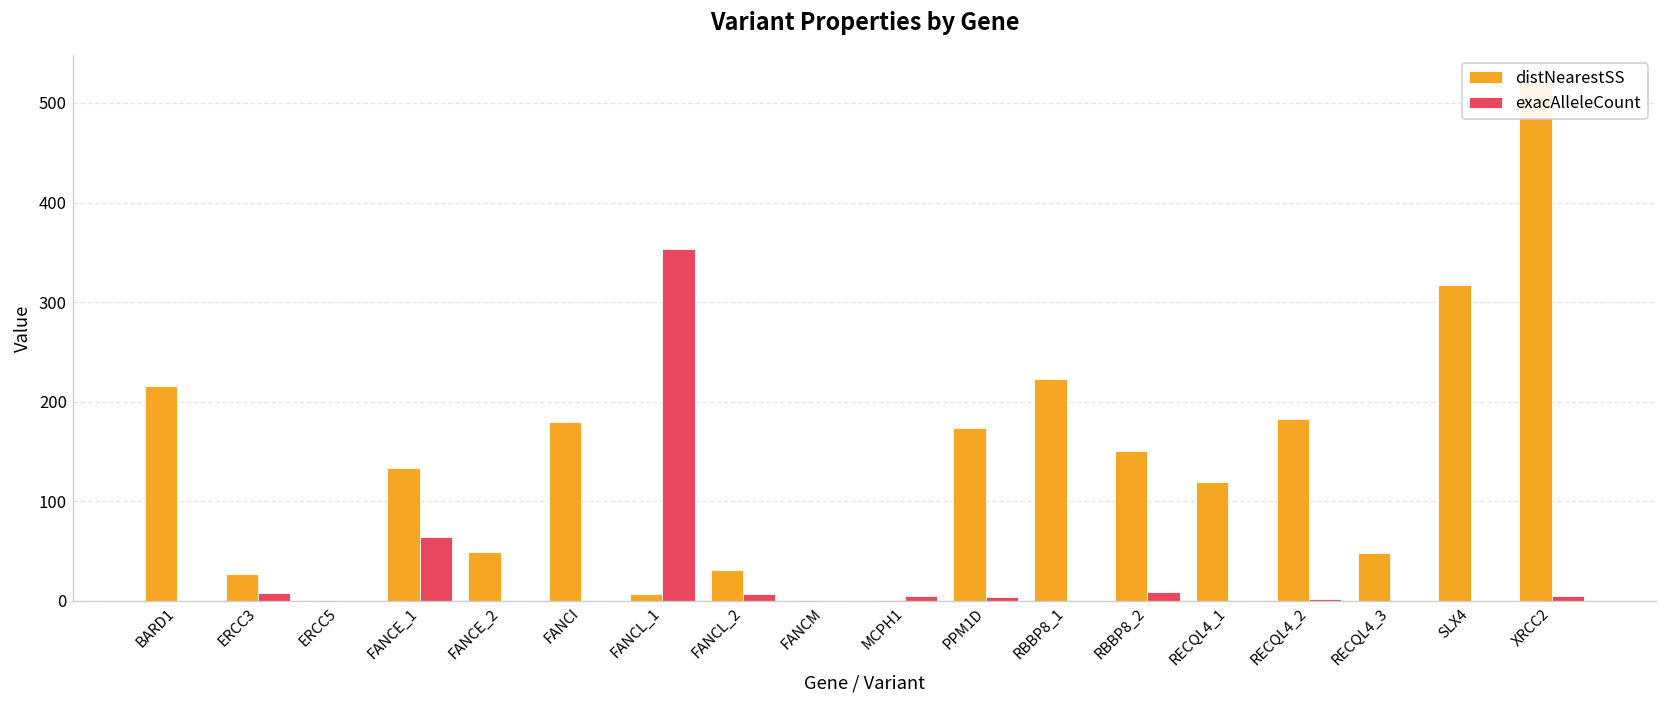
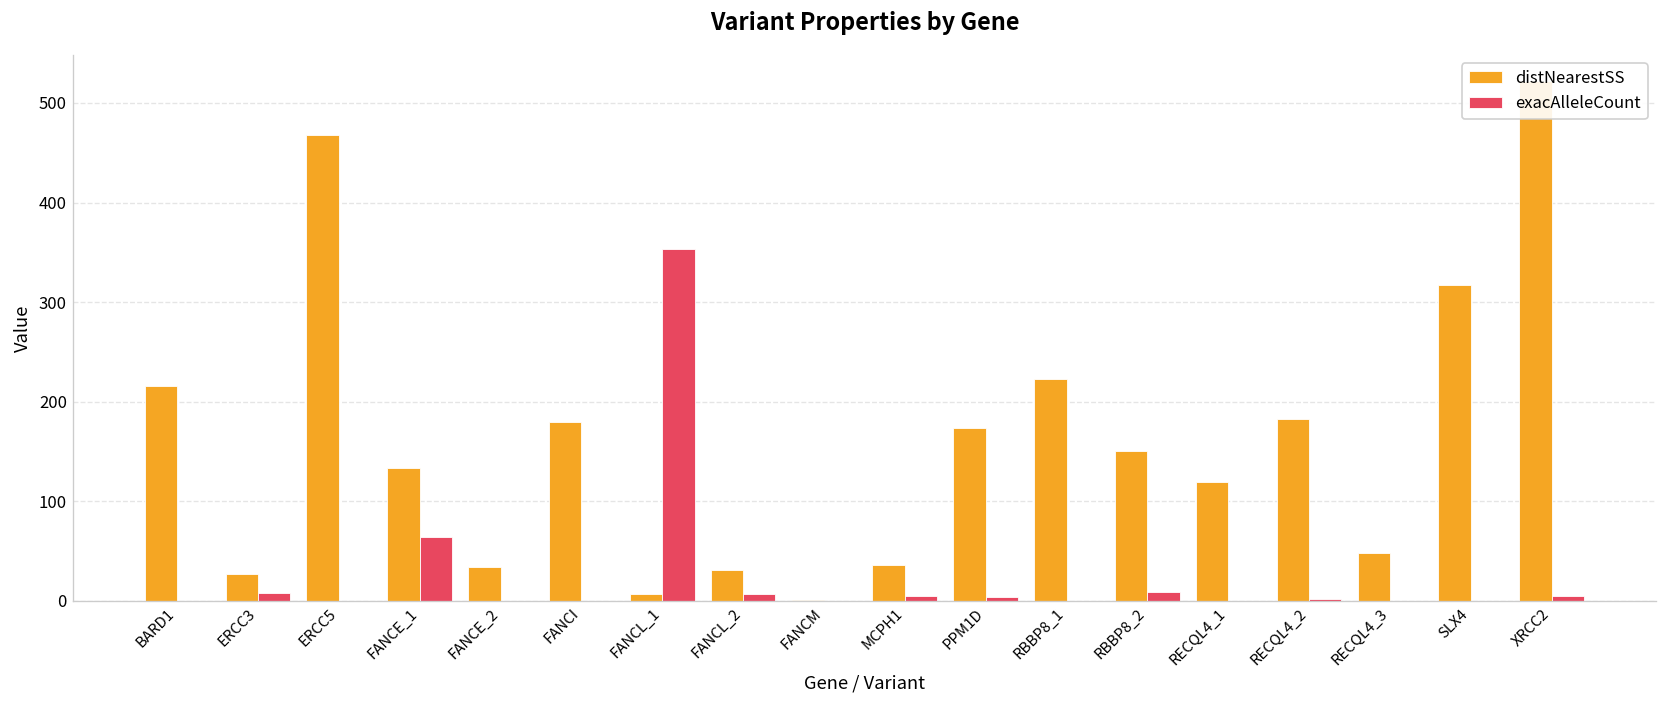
  {
    "distNearestSS": {
      "BARD1": 220,
      "ERCC3": 30,
-     "ERCC5": 0,
+     "ERCC5": 470,
      "FANCE_1": 130,
-     "FANCE_2": 50,
+     "FANCE_2": 30,
      "FANCI": 180,
      "FANCL_1": 10,
      "FANCL_2": 30,
-     "MCPH1": 0,
+     "MCPH1": 40,
      "PPM1D": 170,
      "RBBP8_1": 220,
      "RBBP8_2": 150,
      "RECQL4_1": 120,
      "RECQL4_2": 180,
      "RECQL4_3": 50,
      "SLX4": 320
    },
    "exacAlleleCount": {
      "BARD1": 0,
      "ERCC3": 10,
      "ERCC5": 0,
      "FANCE_1": 60,
      "FANCE_2": 0,
      "FANCI": 0,
      "FANCL_1": 350,
      "FANCL_2": 10,
      "FANCM": 0,
      "MCPH1": 10,
      "PPM1D": 0,
      "RBBP8_1": 0,
      "RBBP8_2": 10,
      "RECQL4_1": 0,
      "RECQL4_3": 0,
      "SLX4": 0,
      "XRCC2": 10
    }
  }
